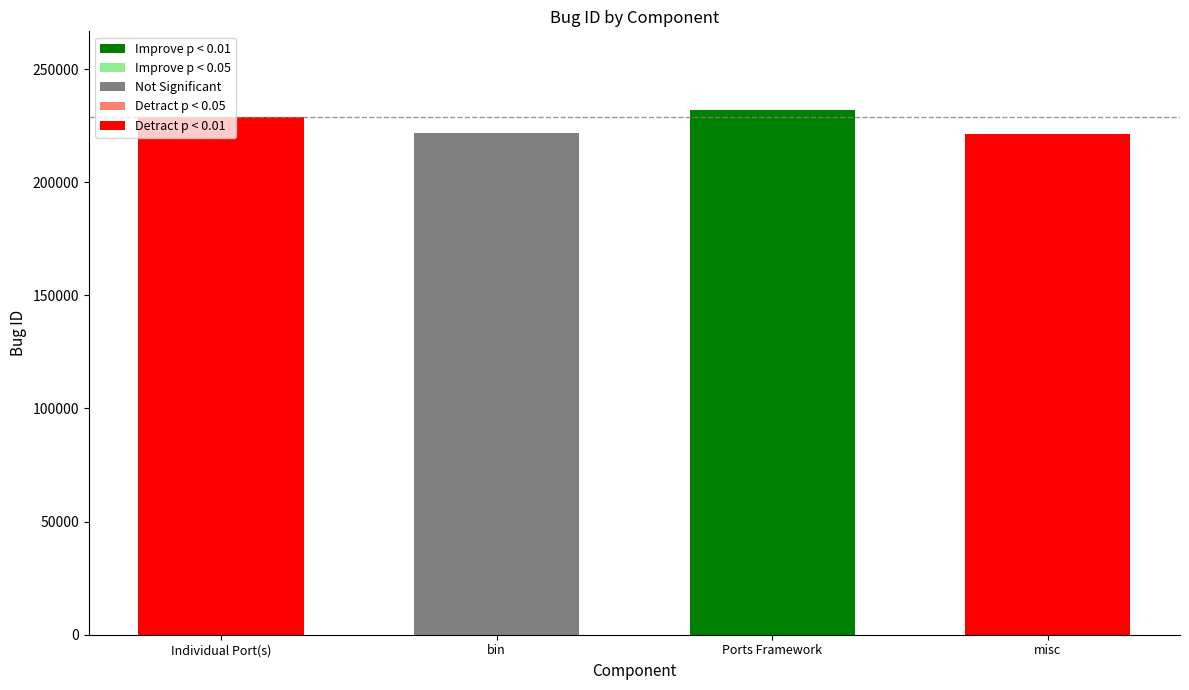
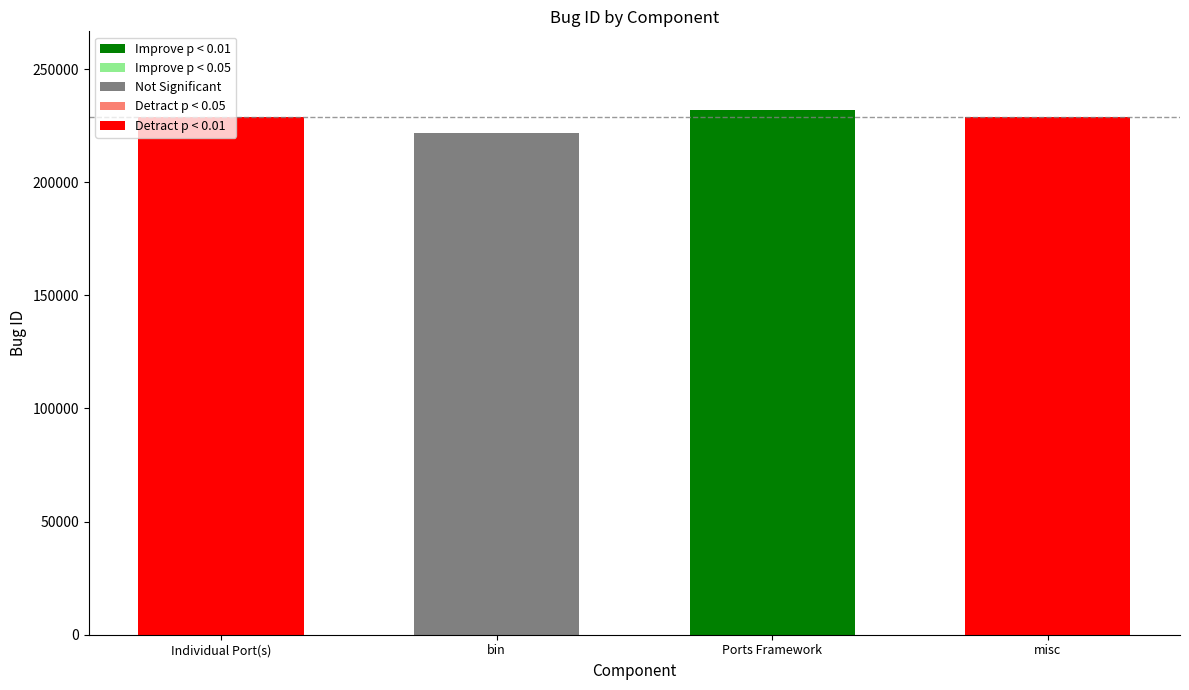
  {
    "bin": 222000,
    "Ports Framework": 232000,
-   "misc": 221000
+   "misc": 229000
  }
